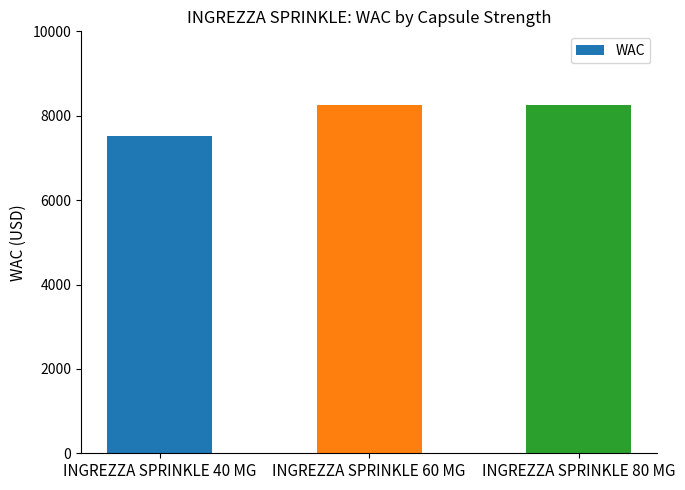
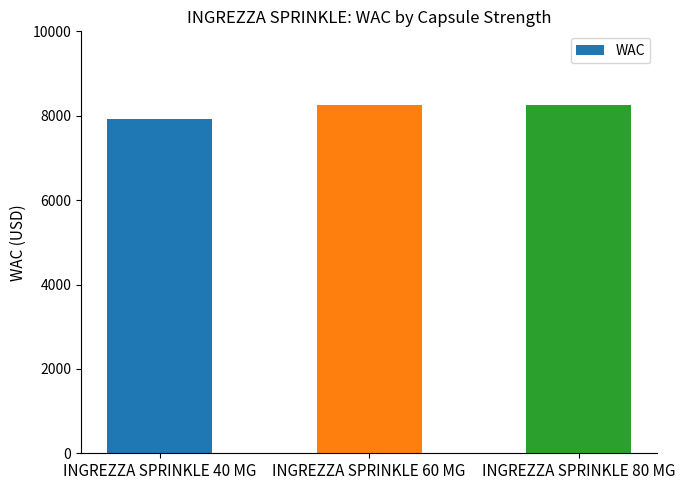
  {
-   "INGREZZA SPRINKLE 40 MG": 7500,
+   "INGREZZA SPRINKLE 40 MG": 7900,
    "INGREZZA SPRINKLE 60 MG": 8300,
    "INGREZZA SPRINKLE 80 MG": 8300
  }
